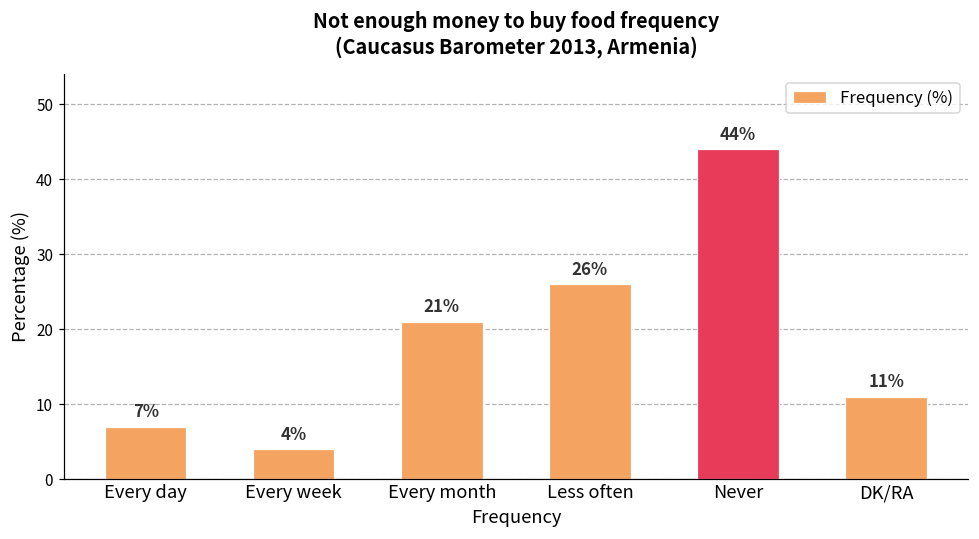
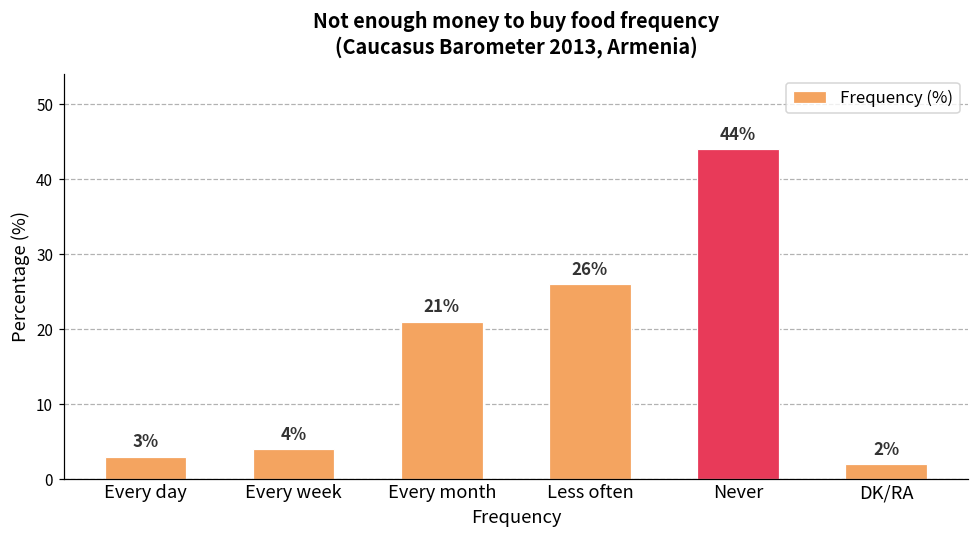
  {
-   "Every day": "7%",
+   "Every day": "3%",
    "Every week": "4%",
    "Every month": "21%",
    "Less often": "26%",
    "Never": "44%",
-   "DK/RA": "11%"
+   "DK/RA": "2%"
  }
